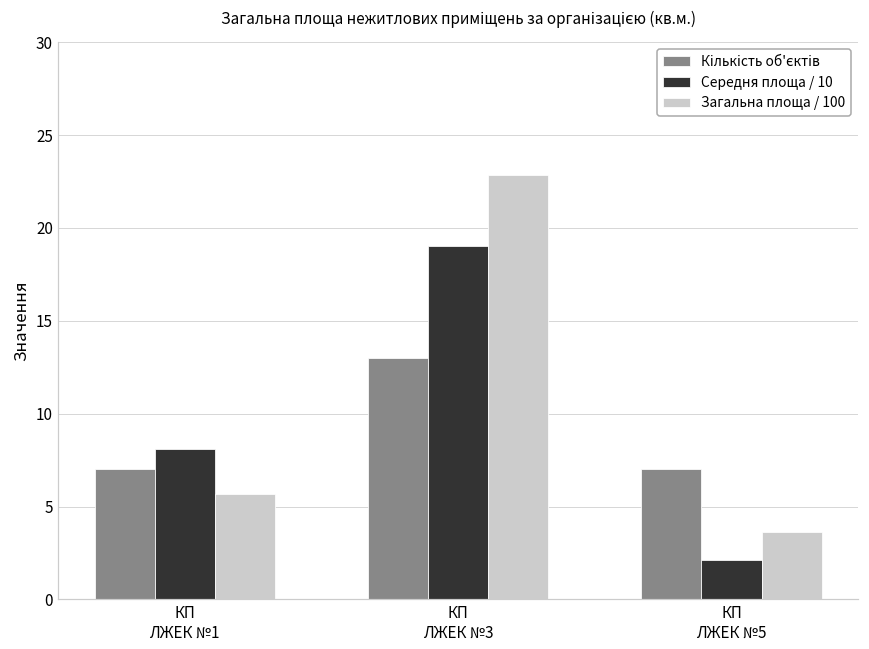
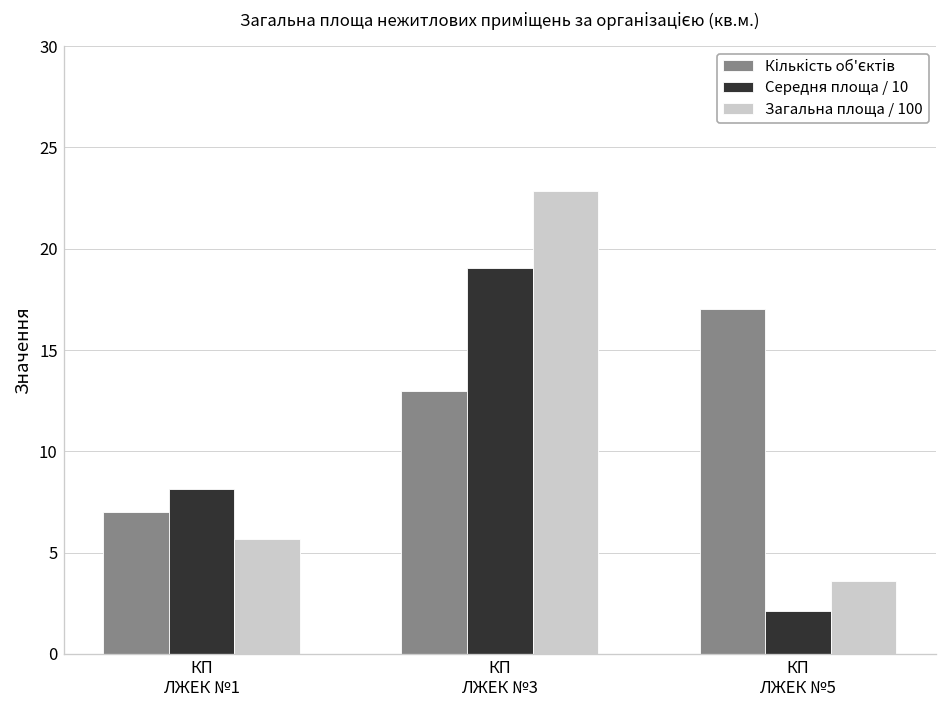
  {
    "Кількість об'єктів": {
      "КП ЛЖЕК №1": 7,
      "КП ЛЖЕК №3": 13,
-     "КП ЛЖЕК №5": 7
+     "КП ЛЖЕК №5": 17
    },
    "Середня площа / 10": {
      "КП ЛЖЕК №1": 8,
      "КП ЛЖЕК №3": 19,
      "КП ЛЖЕК №5": 2
    },
    "Загальна площа / 100": {
      "КП ЛЖЕК №1": 5.7,
      "КП ЛЖЕК №3": 22.8,
      "КП ЛЖЕК №5": 3.6
    }
  }
